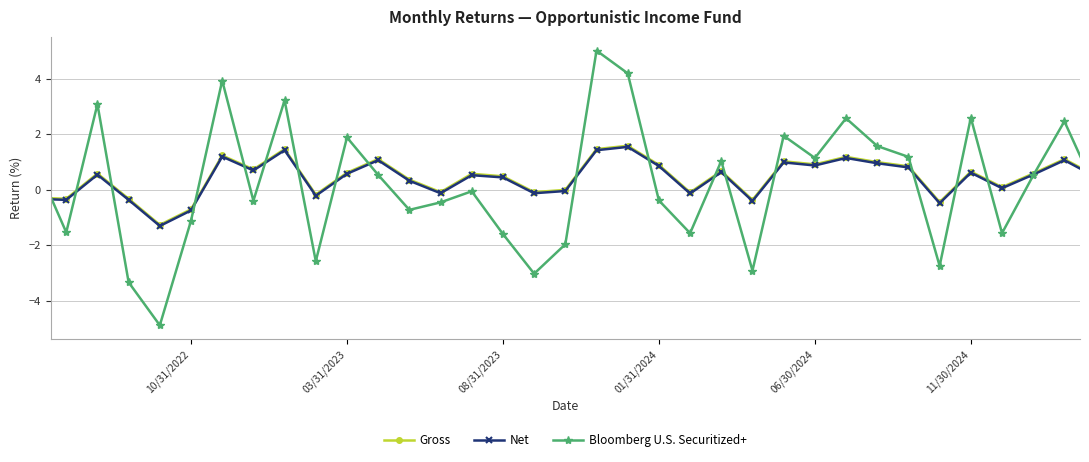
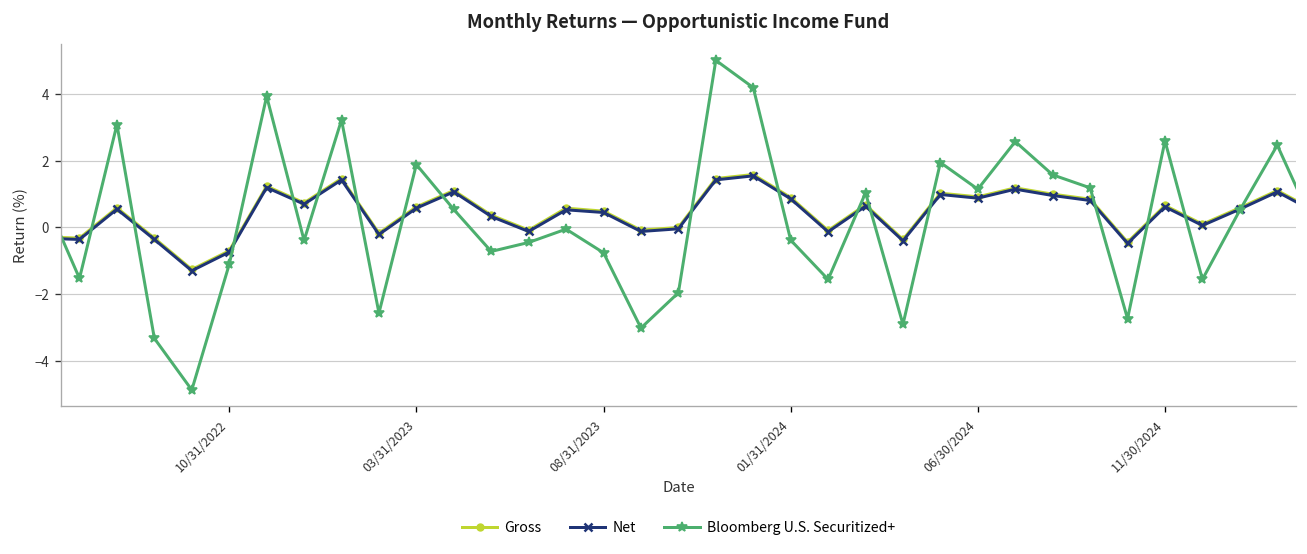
  {
    "Bloomberg U.S. Securitized+": {
      "10/31/2022": -1.1,
      "03/31/2023": 1.9,
-     "08/31/2023": -1.6,
+     "08/31/2023": -0.8,
      "01/31/2024": -0.4,
      "06/30/2024": 1.2,
      "11/30/2024": 2.6
    }
  }
